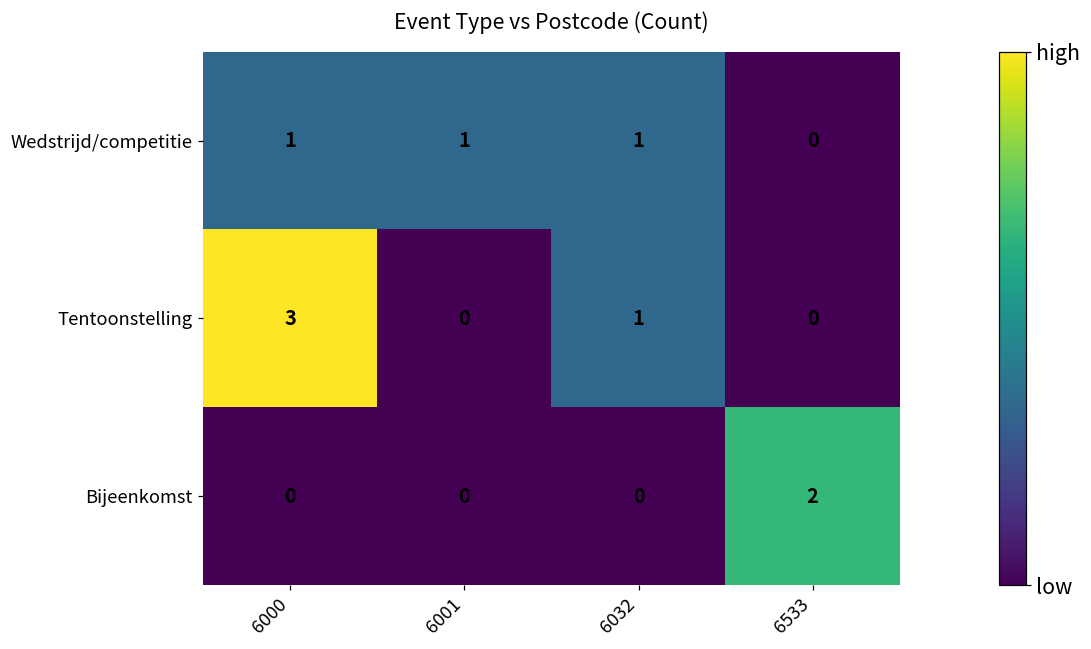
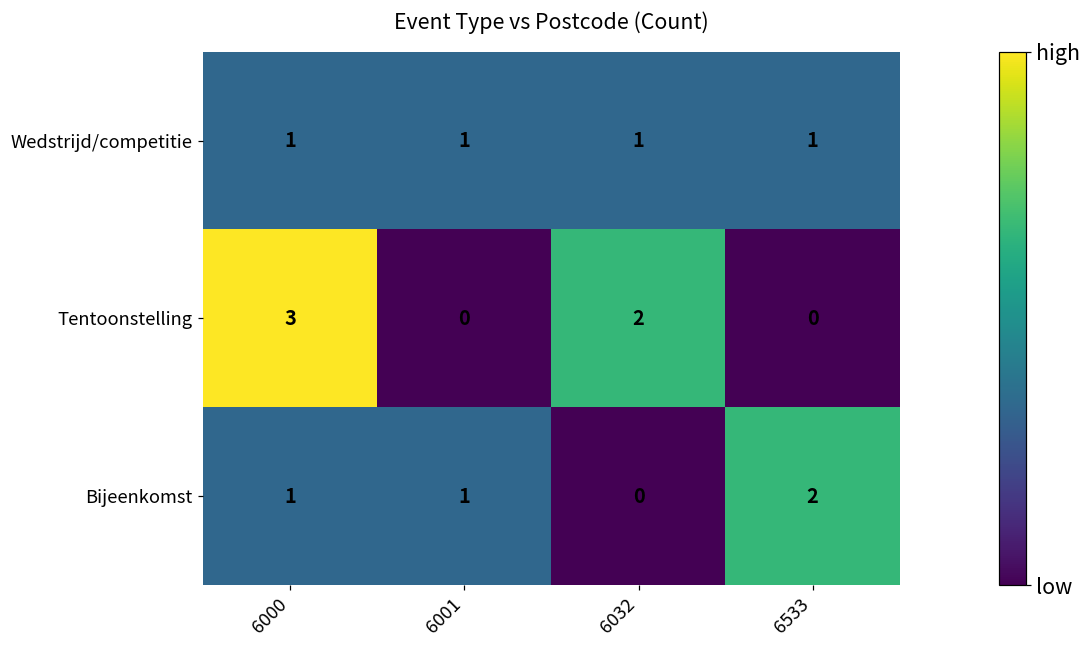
  {
    "Wedstrijd/competitie": {
      "6000": 1,
      "6001": 1,
      "6032": 1,
-     "6533": 0
+     "6533": 1
    },
    "Tentoonstelling": {
      "6000": 3,
      "6001": 0,
-     "6032": 1,
+     "6032": 2,
      "6533": 0
    },
    "Bijeenkomst": {
-     "6000": 0,
-     "6001": 0,
+     "6000": 1,
+     "6001": 1,
      "6032": 0,
      "6533": 2
    }
  }
